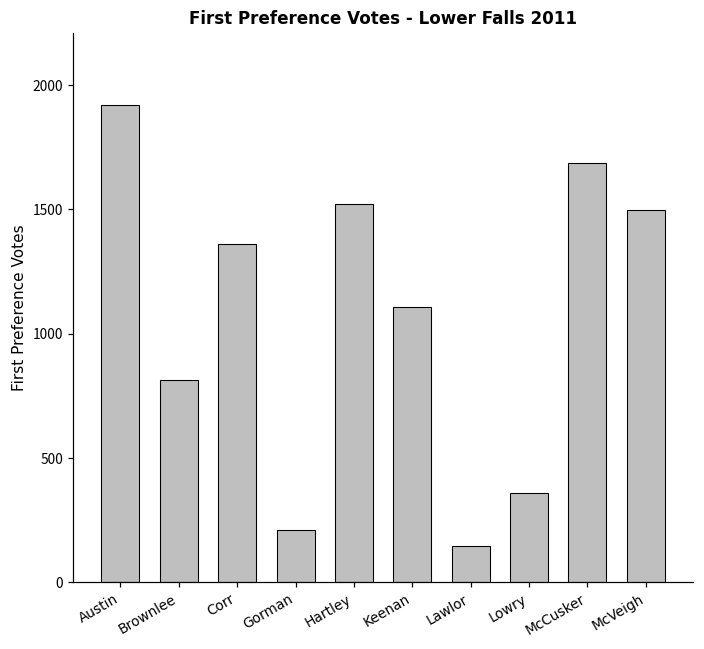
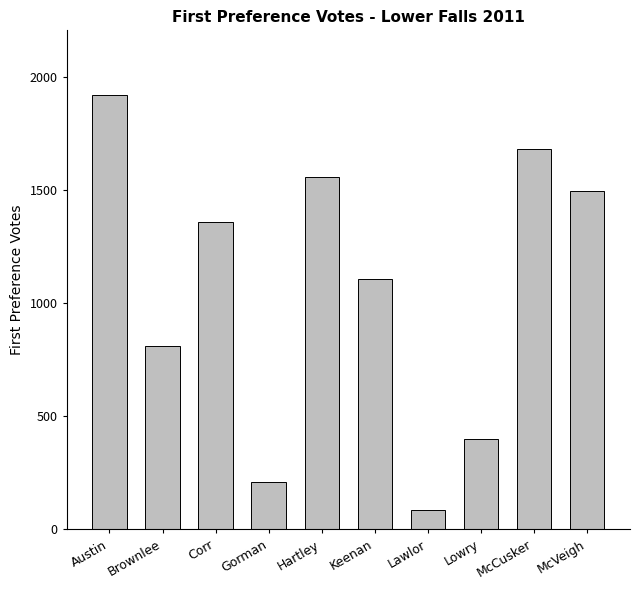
  {
    "Austin": 1920,
    "Brownlee": 810,
    "Corr": 1360,
    "Gorman": 210,
-   "Hartley": 1520,
+   "Hartley": 1560,
    "Keenan": 1110,
-   "Lawlor": 150,
-   "Lowry": 360,
+   "Lawlor": 90,
+   "Lowry": 400,
    "McCusker": 1690,
    "McVeigh": 1500
  }
